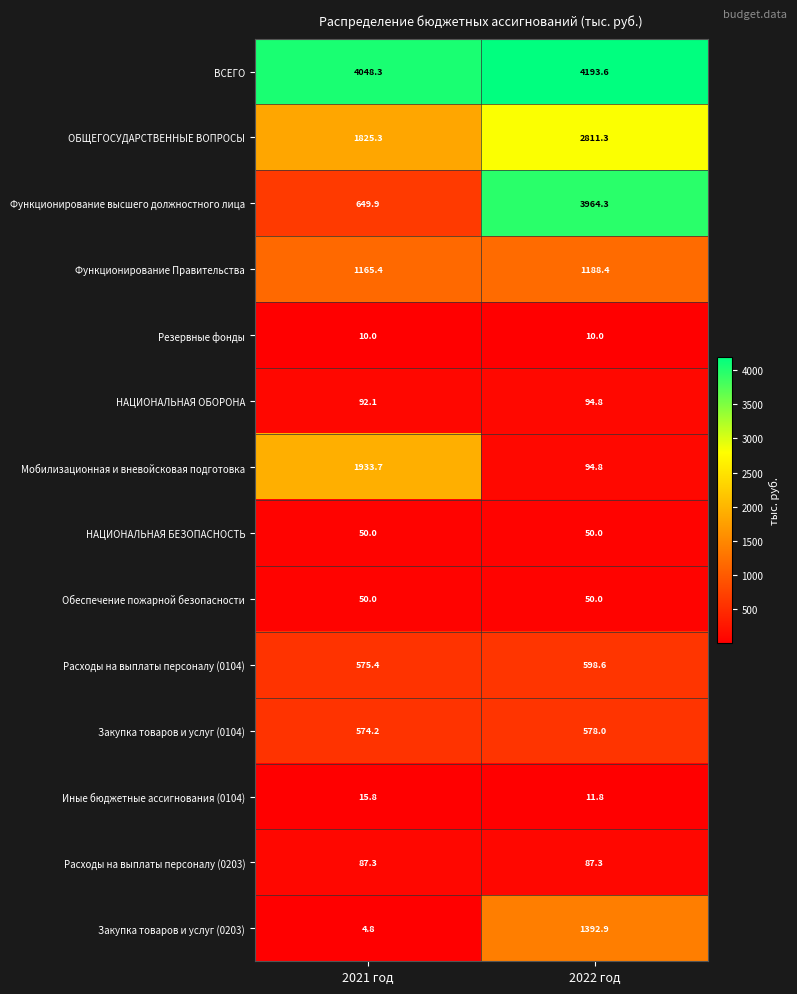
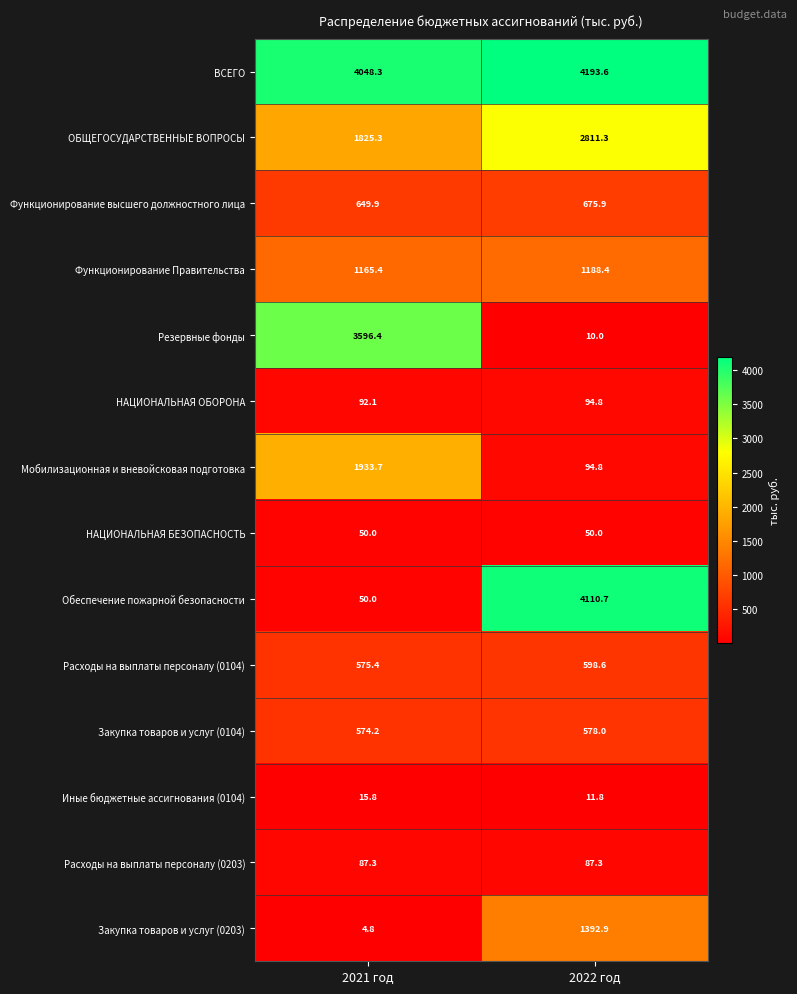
  {
    "ВСЕГО": {
      "2021 год": 4048.3,
      "2022 год": 4193.6
    },
    "ОБЩЕГОСУДАРСТВЕННЫЕ ВОПРОСЫ": {
      "2021 год": 1825.3,
      "2022 год": 2811.3
    },
    "Функционирование высшего должностного лица": {
      "2021 год": 649.9,
-     "2022 год": 3964.3
+     "2022 год": 675.9
    },
    "Функционирование Правительства": {
      "2021 год": 1165.4,
      "2022 год": 1188.4
    },
    "Резервные фонды": {
-     "2021 год": 10.0,
+     "2021 год": 3596.4,
      "2022 год": 10.0
    },
    "НАЦИОНАЛЬНАЯ ОБОРОНА": {
      "2021 год": 92.1,
      "2022 год": 94.8
    },
    "Мобилизационная и вневойсковая подготовка": {
      "2021 год": 1933.7,
      "2022 год": 94.8
    },
    "НАЦИОНАЛЬНАЯ БЕЗОПАСНОСТЬ": {
      "2021 год": 50.0,
      "2022 год": 50.0
    },
    "Обеспечение пожарной безопасности": {
      "2021 год": 50.0,
-     "2022 год": 50.0
+     "2022 год": 4110.7
    },
    "Расходы на выплаты персоналу (0104)": {
      "2021 год": 575.4,
      "2022 год": 598.6
    },
    "Закупка товаров и услуг (0104)": {
      "2021 год": 574.2,
      "2022 год": 578.0
    },
    "Иные бюджетные ассигнования (0104)": {
      "2021 год": 15.8,
      "2022 год": 11.8
    },
    "Расходы на выплаты персоналу (0203)": {
      "2021 год": 87.3,
      "2022 год": 87.3
    },
    "Закупка товаров и услуг (0203)": {
      "2021 год": 4.8,
      "2022 год": 1392.9
    }
  }
